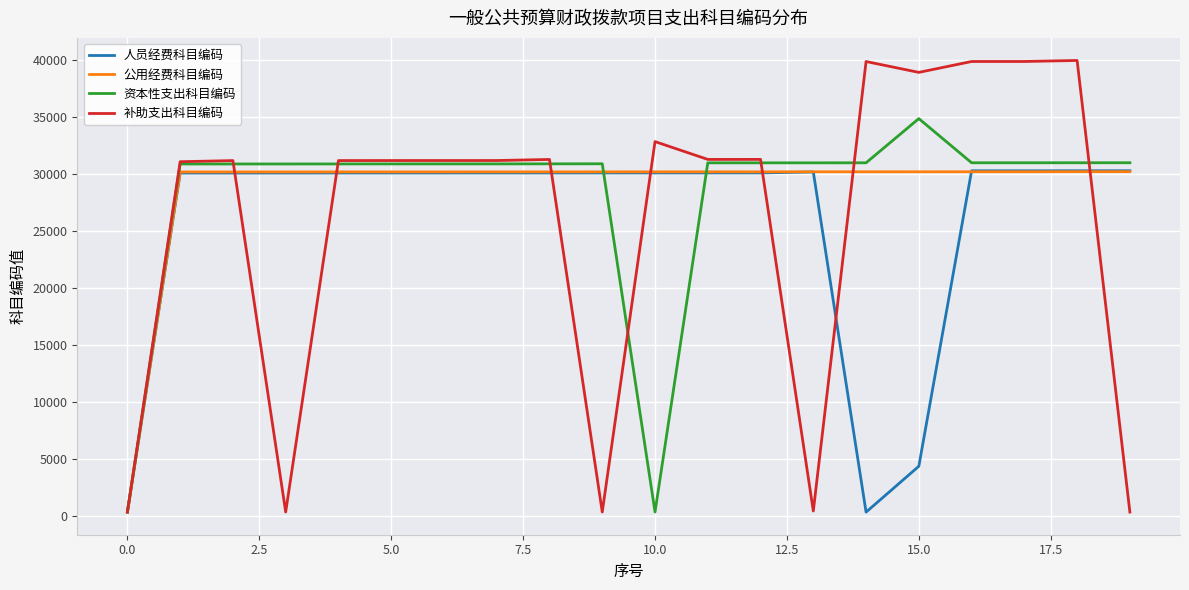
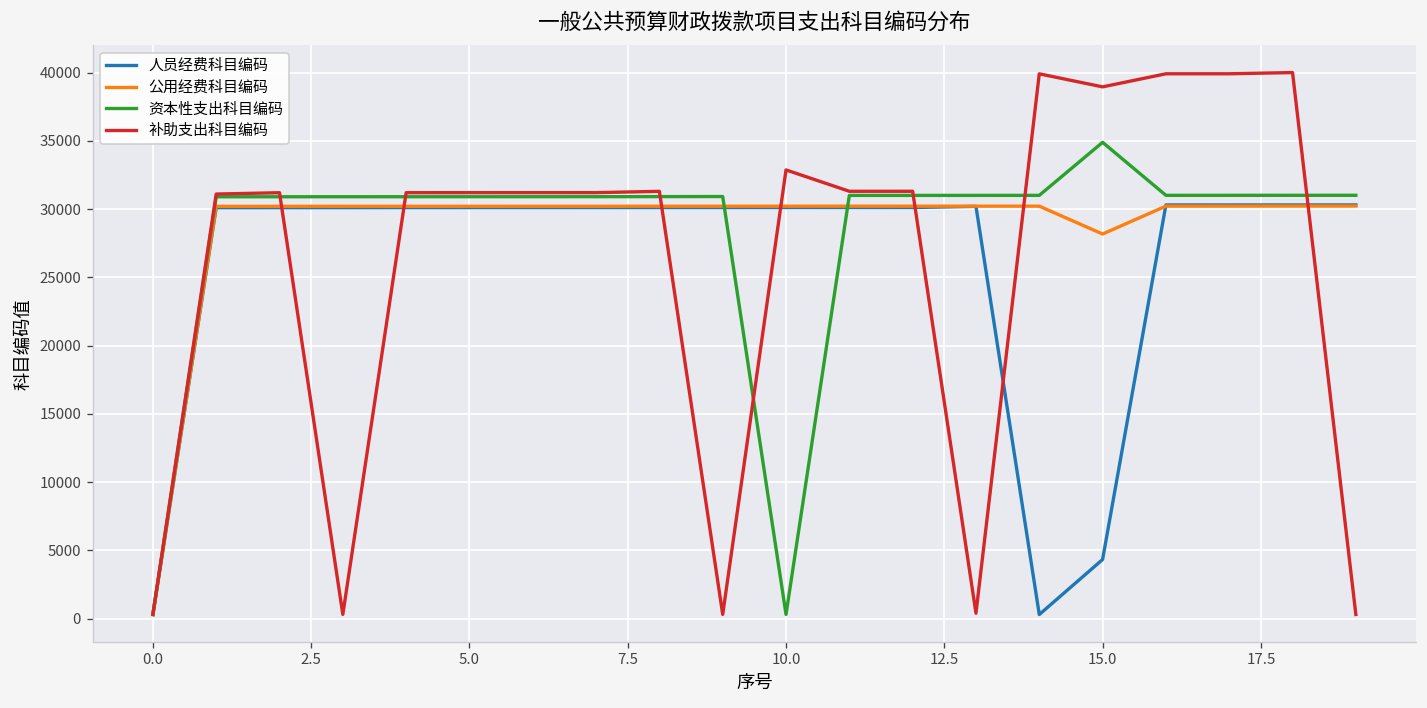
  {
    "人员经费科目编码": {
      "15.0": 4300
    },
    "公用经费科目编码": {
-     "15.0": 30200
+     "15.0": 28200
    },
    "资本性支出科目编码": {
      "5.0": 30900,
      "10.0": 300,
      "15.0": 34900
    },
    "补助支出科目编码": {
      "5.0": 31200,
      "10.0": 32900,
      "15.0": 39000
    }
  }
